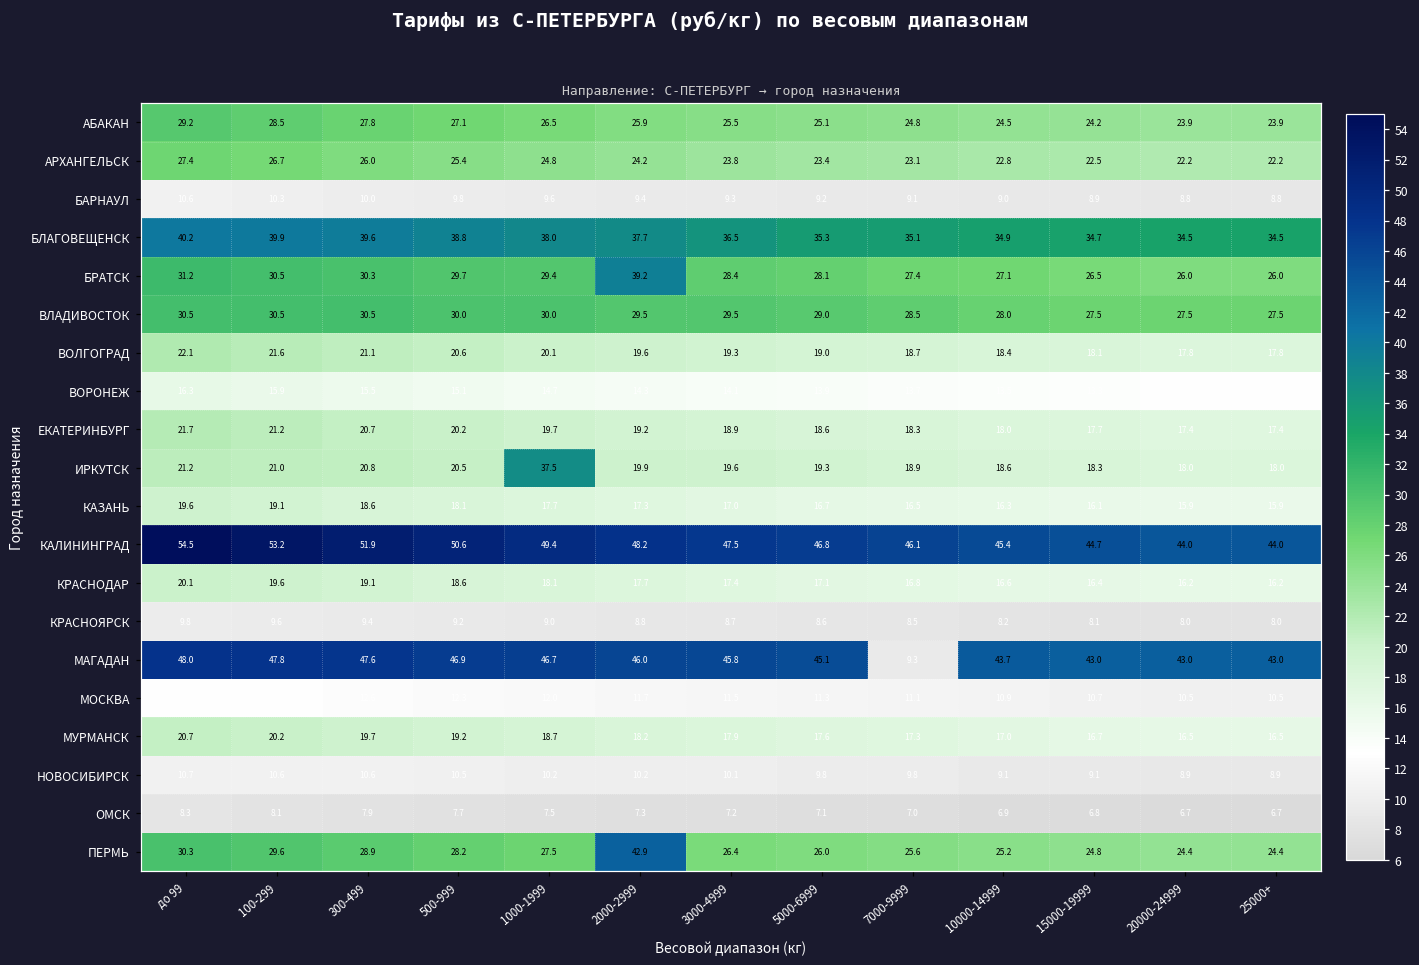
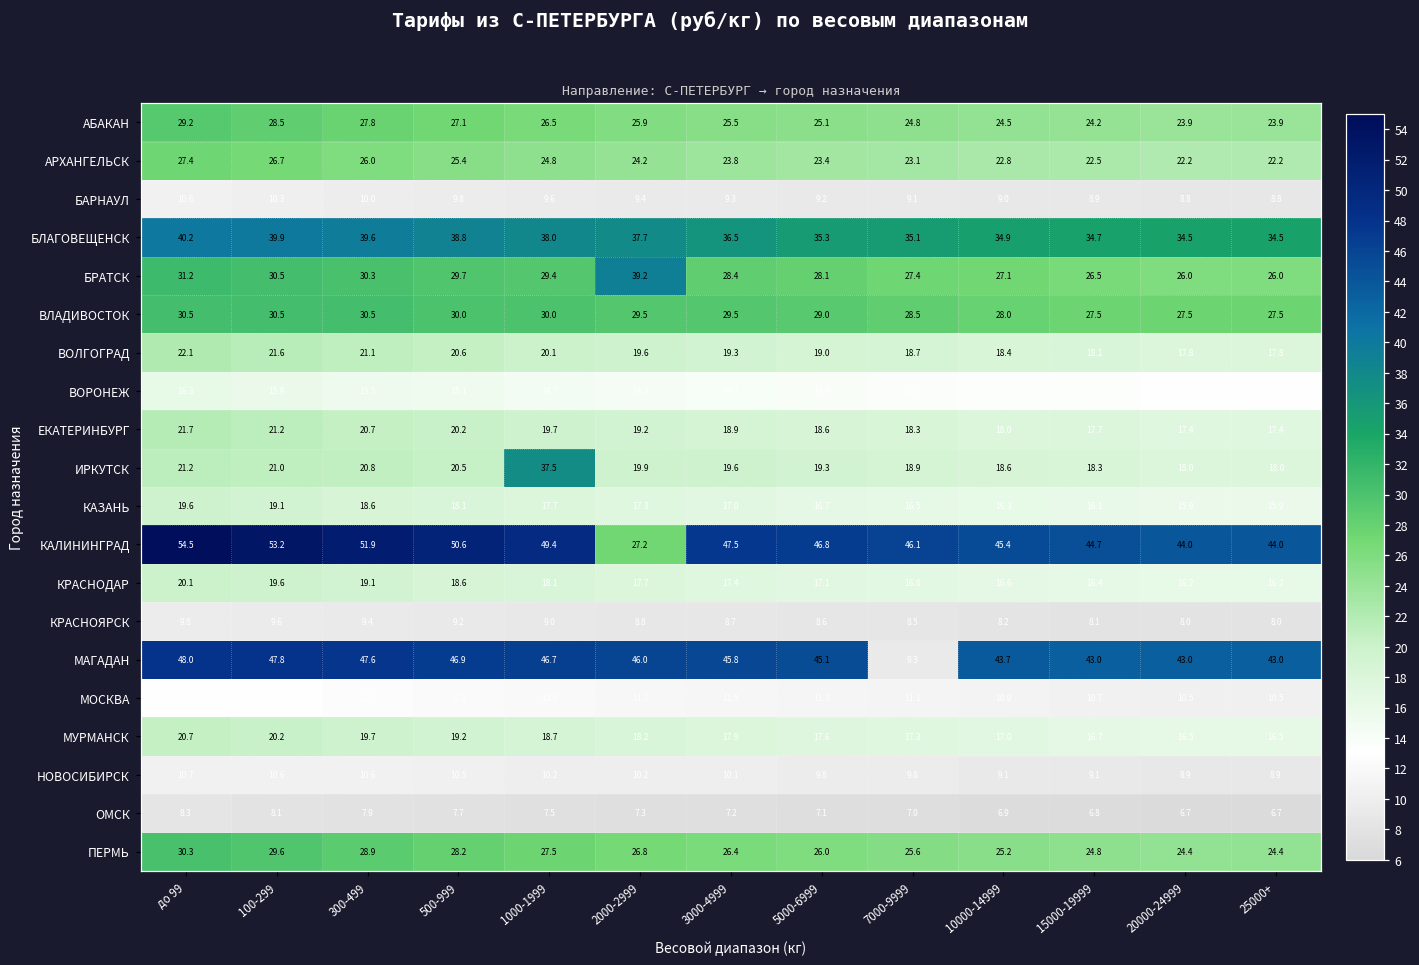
  {
    "АБАКАН": {
      "до 99": 29.2,
      "100-299": 28.5,
      "300-499": 27.8,
      "500-999": 27.1,
      "1000-1999": 26.5,
      "2000-2999": 25.9,
      "3000-4999": 25.5,
      "5000-6999": 25.1,
      "7000-9999": 24.8,
      "10000-14999": 24.5,
      "15000-19999": 24.2,
      "20000-24999": 23.9,
      "25000+": 23.9
    },
    "АРХАНГЕЛЬСК": {
      "до 99": 27.4,
      "100-299": 26.7,
      "300-499": 26.0,
      "500-999": 25.4,
      "1000-1999": 24.8,
      "2000-2999": 24.2,
      "3000-4999": 23.8,
      "5000-6999": 23.4,
      "7000-9999": 23.1,
      "10000-14999": 22.8,
      "15000-19999": 22.5,
      "20000-24999": 22.2,
      "25000+": 22.2
    },
    "БЛАГОВЕЩЕНСК": {
      "до 99": 40.2,
      "100-299": 39.9,
      "300-499": 39.6,
      "500-999": 38.8,
      "1000-1999": 38.0,
      "2000-2999": 37.7,
      "3000-4999": 36.5,
      "5000-6999": 35.3,
      "7000-9999": 35.1,
      "10000-14999": 34.9,
      "15000-19999": 34.7,
      "20000-24999": 34.5,
      "25000+": 34.5
    },
    "БРАТСК": {
      "до 99": 31.2,
      "100-299": 30.5,
      "300-499": 30.3,
      "500-999": 29.7,
      "1000-1999": 29.4,
      "2000-2999": 39.2,
      "3000-4999": 28.4,
      "5000-6999": 28.1,
      "7000-9999": 27.4,
      "10000-14999": 27.1,
      "15000-19999": 26.5,
      "20000-24999": 26.0,
      "25000+": 26.0
    },
    "ВЛАДИВОСТОК": {
      "до 99": 30.5,
      "100-299": 30.5,
      "300-499": 30.5,
      "500-999": 30.0,
      "1000-1999": 30.0,
      "2000-2999": 29.5,
      "3000-4999": 29.5,
      "5000-6999": 29.0,
      "7000-9999": 28.5,
      "10000-14999": 28.0,
      "15000-19999": 27.5,
      "20000-24999": 27.5,
      "25000+": 27.5
    },
    "ВОЛГОГРАД": {
      "до 99": 22.1,
      "100-299": 21.6,
      "300-499": 21.1,
      "500-999": 20.6,
      "1000-1999": 20.1,
      "2000-2999": 19.6,
      "3000-4999": 19.3,
      "5000-6999": 19.0,
      "7000-9999": 18.7,
      "10000-14999": 18.4
    },
    "ЕКАТЕРИНБУРГ": {
      "до 99": 21.7,
      "100-299": 21.2,
      "300-499": 20.7,
      "500-999": 20.2,
      "1000-1999": 19.7,
      "2000-2999": 19.2,
      "3000-4999": 18.9,
      "5000-6999": 18.6,
      "7000-9999": 18.3
    },
    "ИРКУТСК": {
      "до 99": 21.2,
      "100-299": 21.0,
      "300-499": 20.8,
      "500-999": 20.5,
      "1000-1999": 37.5,
      "2000-2999": 19.9,
      "3000-4999": 19.6,
      "5000-6999": 19.3,
      "7000-9999": 18.9,
      "10000-14999": 18.6,
      "15000-19999": 18.3
    },
    "КАЗАНЬ": {
      "до 99": 19.6,
      "100-299": 19.1,
      "300-499": 18.6
    },
    "КАЛИНИНГРАД": {
      "до 99": 54.5,
      "100-299": 53.2,
      "300-499": 51.9,
      "500-999": 50.6,
      "1000-1999": 49.4,
-     "2000-2999": 48.2,
+     "2000-2999": 27.2,
      "3000-4999": 47.5,
      "5000-6999": 46.8,
      "7000-9999": 46.1,
      "10000-14999": 45.4,
      "15000-19999": 44.7,
      "20000-24999": 44.0,
      "25000+": 44.0
    },
    "КРАСНОДАР": {
      "до 99": 20.1,
      "100-299": 19.6,
      "300-499": 19.1,
      "500-999": 18.6
    },
    "МАГАДАН": {
      "до 99": 48.0,
      "100-299": 47.8,
      "300-499": 47.6,
      "500-999": 46.9,
      "1000-1999": 46.7,
      "2000-2999": 46.0,
      "3000-4999": 45.8,
      "5000-6999": 45.1,
      "10000-14999": 43.7,
      "15000-19999": 43.0,
      "20000-24999": 43.0,
      "25000+": 43.0
    },
    "МУРМАНСК": {
      "до 99": 20.7,
      "100-299": 20.2,
      "300-499": 19.7,
      "500-999": 19.2,
      "1000-1999": 18.7
    },
    "ПЕРМЬ": {
      "до 99": 30.3,
      "100-299": 29.6,
      "300-499": 28.9,
      "500-999": 28.2,
      "1000-1999": 27.5,
-     "2000-2999": 42.9,
+     "2000-2999": 26.8,
      "3000-4999": 26.4,
      "5000-6999": 26.0,
      "7000-9999": 25.6,
      "10000-14999": 25.2,
      "15000-19999": 24.8,
      "20000-24999": 24.4,
      "25000+": 24.4
    }
  }
